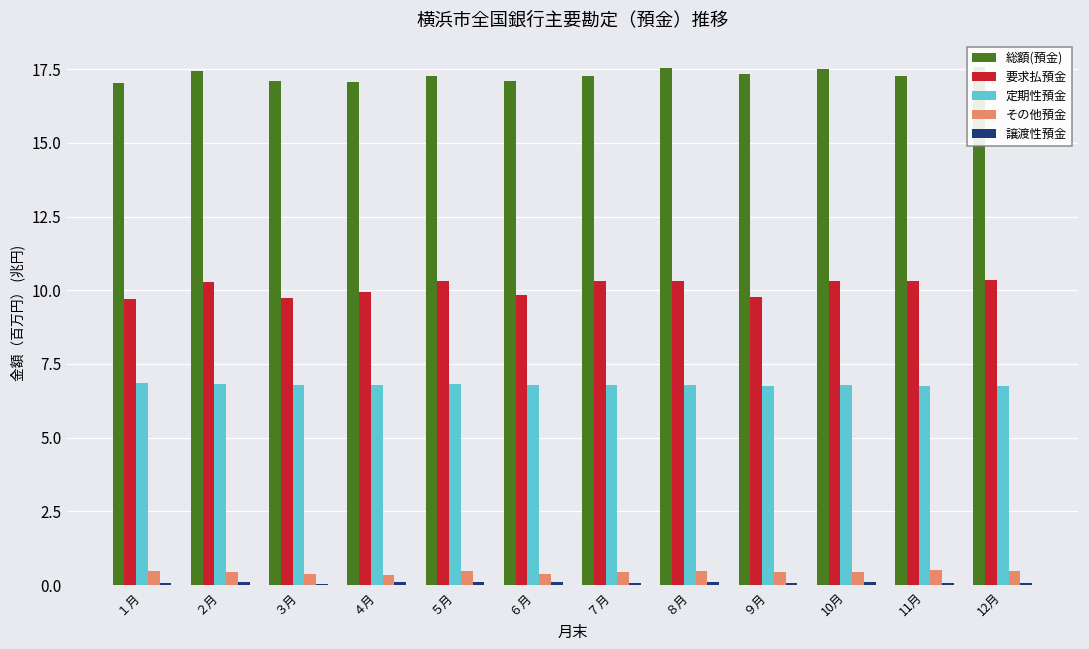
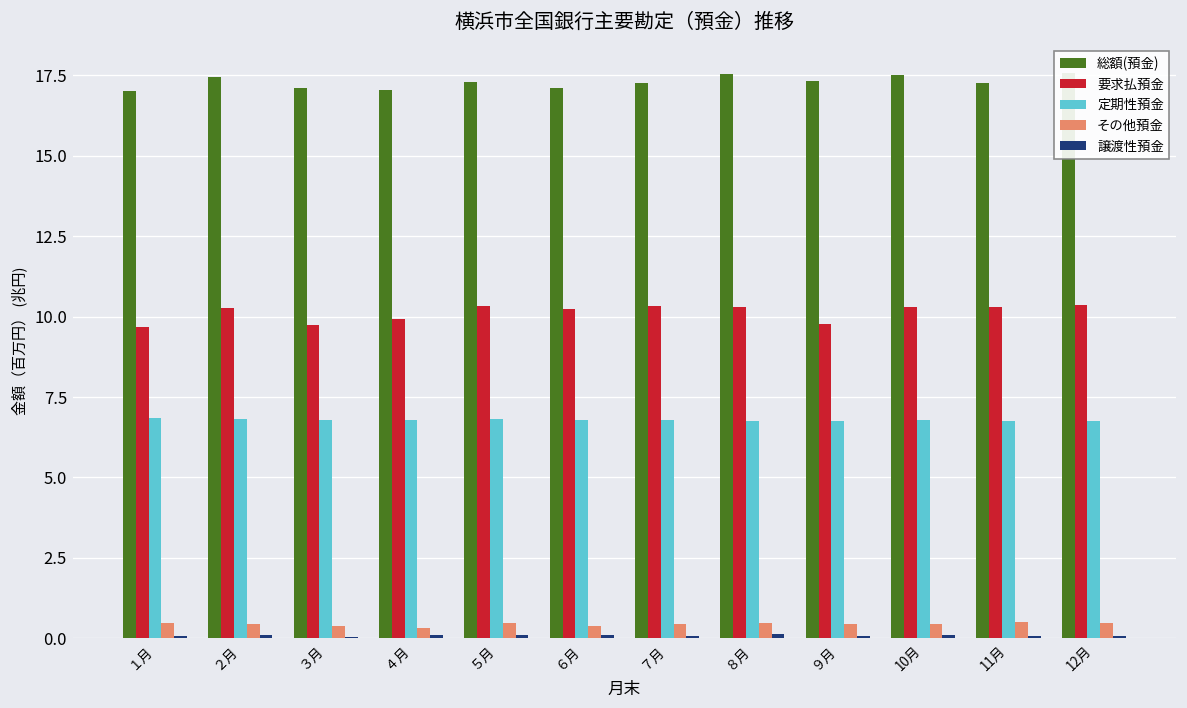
  {
    "総額(預金)": {
      "１月": 17.0,
      "２月": 17.4,
      "３月": 17.1,
      "４月": 17.1,
      "５月": 17.3,
      "６月": 17.1,
      "７月": 17.3,
      "８月": 17.5,
      "９月": 17.3,
      "10月": 17.5,
      "11月": 17.3
    },
    "要求払預金": {
      "１月": 9.7,
      "２月": 10.3,
      "３月": 9.7,
      "４月": 9.9,
      "５月": 10.3,
-     "６月": 9.8,
+     "６月": 10.2,
      "７月": 10.3,
      "８月": 10.3,
      "９月": 9.8,
      "10月": 10.3,
      "11月": 10.3,
      "12月": 10.4
    },
    "定期性預金": {
      "１月": 6.9,
      "２月": 6.8,
      "３月": 6.8,
      "４月": 6.8,
      "５月": 6.8,
      "６月": 6.8,
      "７月": 6.8,
      "８月": 6.8,
      "９月": 6.7,
      "10月": 6.8,
      "11月": 6.8,
      "12月": 6.8
    },
    "その他預金": {
      "１月": 0.5,
      "２月": 0.4,
      "３月": 0.4,
      "４月": 0.3,
      "５月": 0.5,
      "６月": 0.4,
      "７月": 0.4,
      "８月": 0.5,
      "９月": 0.4,
      "10月": 0.4,
      "11月": 0.5,
      "12月": 0.5
    },
    "譲渡性預金": {
      "２月": 0.1,
      "４月": 0.1,
      "５月": 0.1,
      "６月": 0.1,
      "８月": 0.1,
      "10月": 0.1
    }
  }
